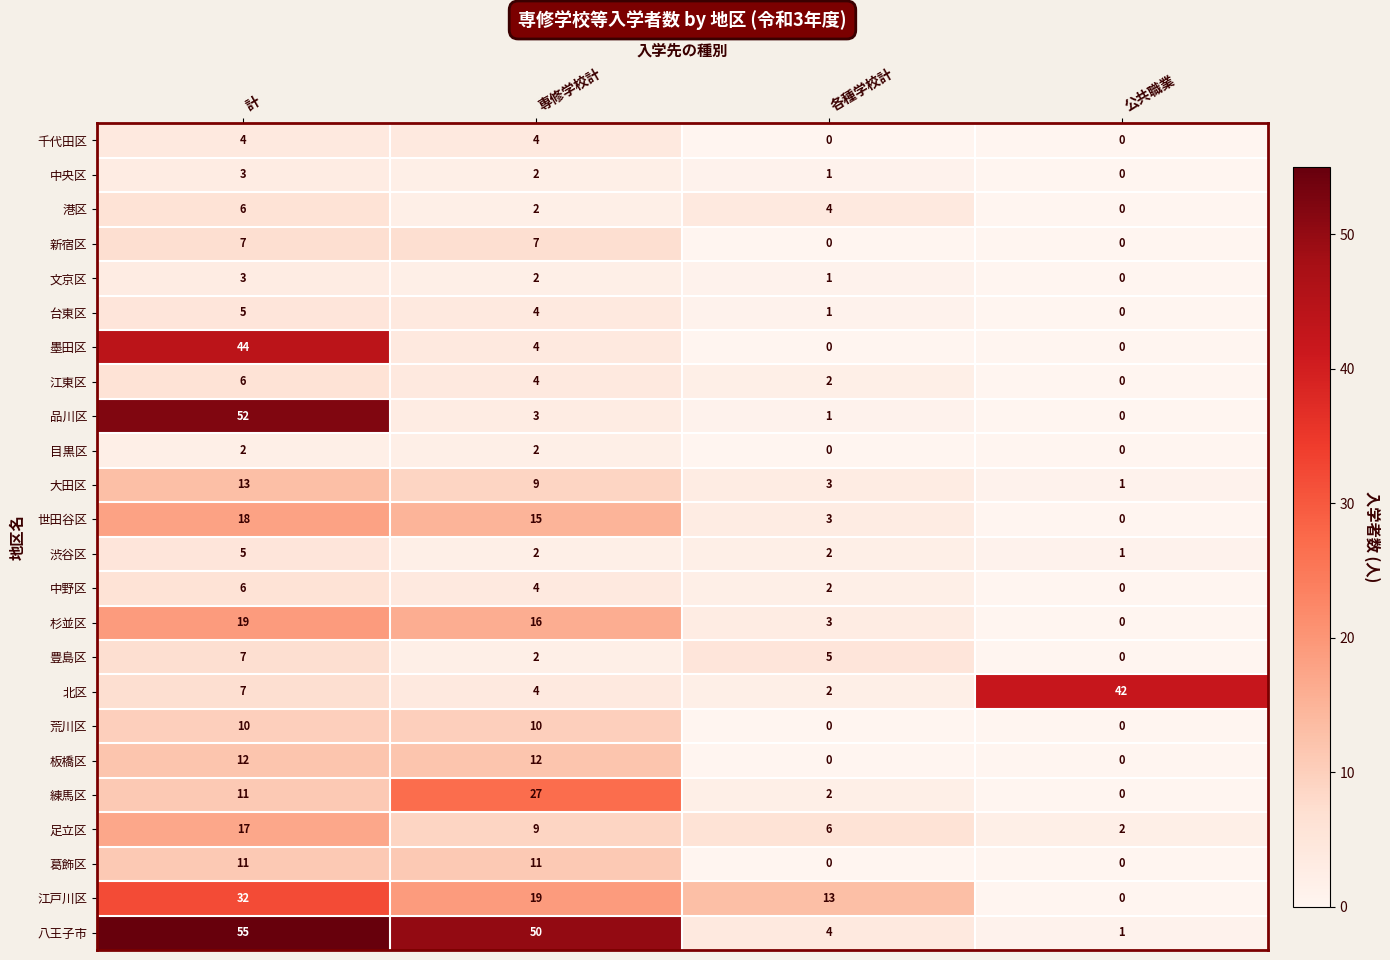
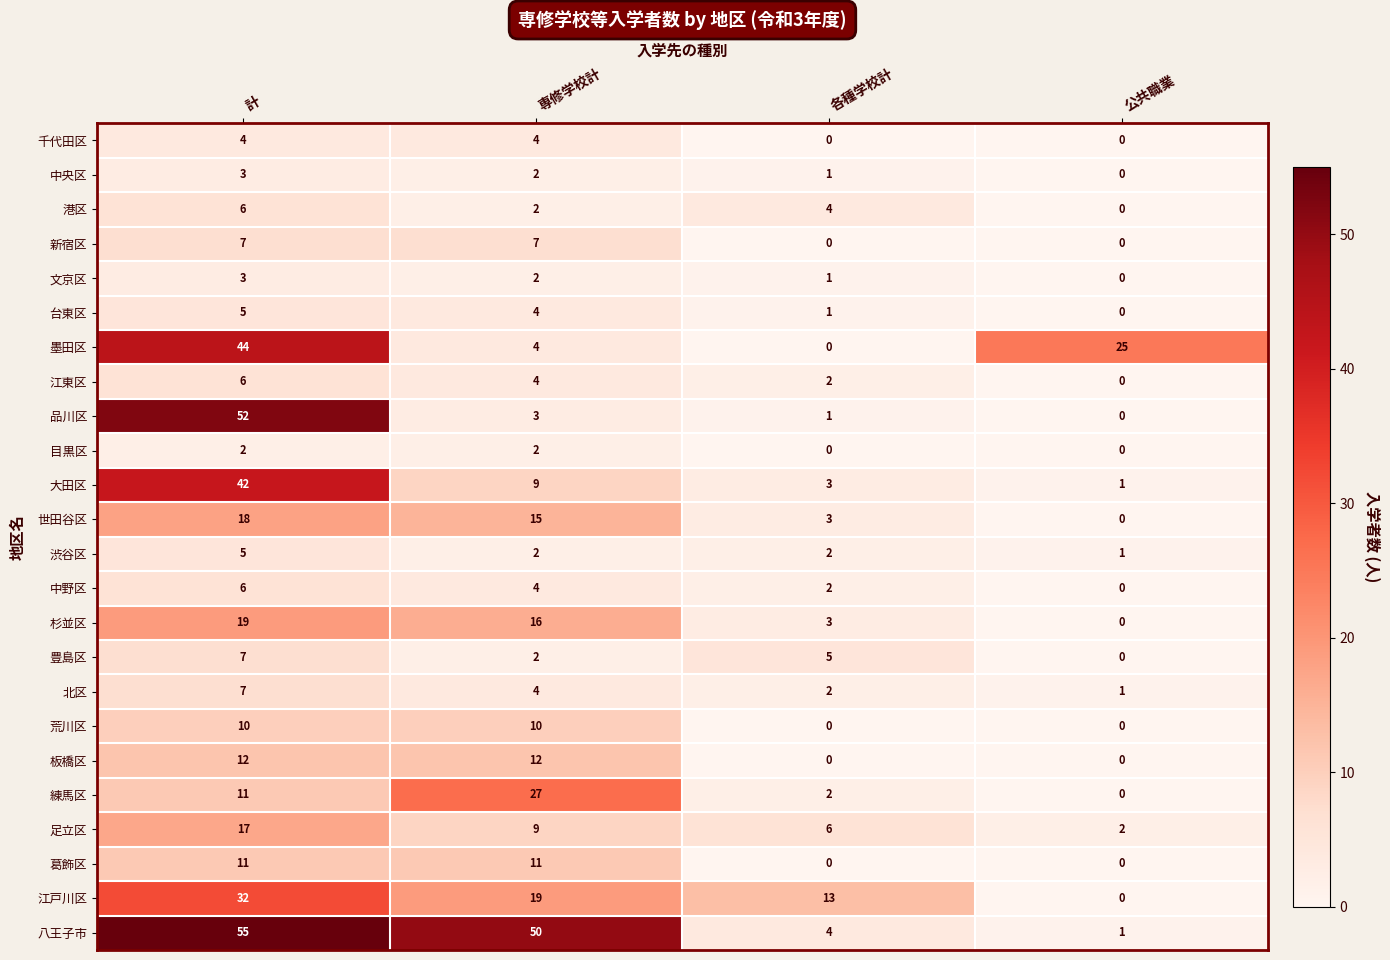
  {
    "千代田区": {
      "計": 4,
      "専修学校計": 4,
      "各種学校計": 0,
      "公共職業": 0
    },
    "中央区": {
      "計": 3,
      "専修学校計": 2,
      "各種学校計": 1,
      "公共職業": 0
    },
    "港区": {
      "計": 6,
      "専修学校計": 2,
      "各種学校計": 4,
      "公共職業": 0
    },
    "新宿区": {
      "計": 7,
      "専修学校計": 7,
      "各種学校計": 0,
      "公共職業": 0
    },
    "文京区": {
      "計": 3,
      "専修学校計": 2,
      "各種学校計": 1,
      "公共職業": 0
    },
    "台東区": {
      "計": 5,
      "専修学校計": 4,
      "各種学校計": 1,
      "公共職業": 0
    },
    "墨田区": {
      "計": 44,
      "専修学校計": 4,
      "各種学校計": 0,
-     "公共職業": 0
+     "公共職業": 25
    },
    "江東区": {
      "計": 6,
      "専修学校計": 4,
      "各種学校計": 2,
      "公共職業": 0
    },
    "品川区": {
      "計": 52,
      "専修学校計": 3,
      "各種学校計": 1,
      "公共職業": 0
    },
    "目黒区": {
      "計": 2,
      "専修学校計": 2,
      "各種学校計": 0,
      "公共職業": 0
    },
    "大田区": {
-     "計": 13,
+     "計": 42,
      "専修学校計": 9,
      "各種学校計": 3,
      "公共職業": 1
    },
    "世田谷区": {
      "計": 18,
      "専修学校計": 15,
      "各種学校計": 3,
      "公共職業": 0
    },
    "渋谷区": {
      "計": 5,
      "専修学校計": 2,
      "各種学校計": 2,
      "公共職業": 1
    },
    "中野区": {
      "計": 6,
      "専修学校計": 4,
      "各種学校計": 2,
      "公共職業": 0
    },
    "杉並区": {
      "計": 19,
      "専修学校計": 16,
      "各種学校計": 3,
      "公共職業": 0
    },
    "豊島区": {
      "計": 7,
      "専修学校計": 2,
      "各種学校計": 5,
      "公共職業": 0
    },
    "北区": {
      "計": 7,
      "専修学校計": 4,
      "各種学校計": 2,
-     "公共職業": 42
+     "公共職業": 1
    },
    "荒川区": {
      "計": 10,
      "専修学校計": 10,
      "各種学校計": 0,
      "公共職業": 0
    },
    "板橋区": {
      "計": 12,
      "専修学校計": 12,
      "各種学校計": 0,
      "公共職業": 0
    },
    "練馬区": {
      "計": 11,
      "専修学校計": 27,
      "各種学校計": 2,
      "公共職業": 0
    },
    "足立区": {
      "計": 17,
      "専修学校計": 9,
      "各種学校計": 6,
      "公共職業": 2
    },
    "葛飾区": {
      "計": 11,
      "専修学校計": 11,
      "各種学校計": 0,
      "公共職業": 0
    },
    "江戸川区": {
      "計": 32,
      "専修学校計": 19,
      "各種学校計": 13,
      "公共職業": 0
    },
    "八王子市": {
      "計": 55,
      "専修学校計": 50,
      "各種学校計": 4,
      "公共職業": 1
    }
  }
